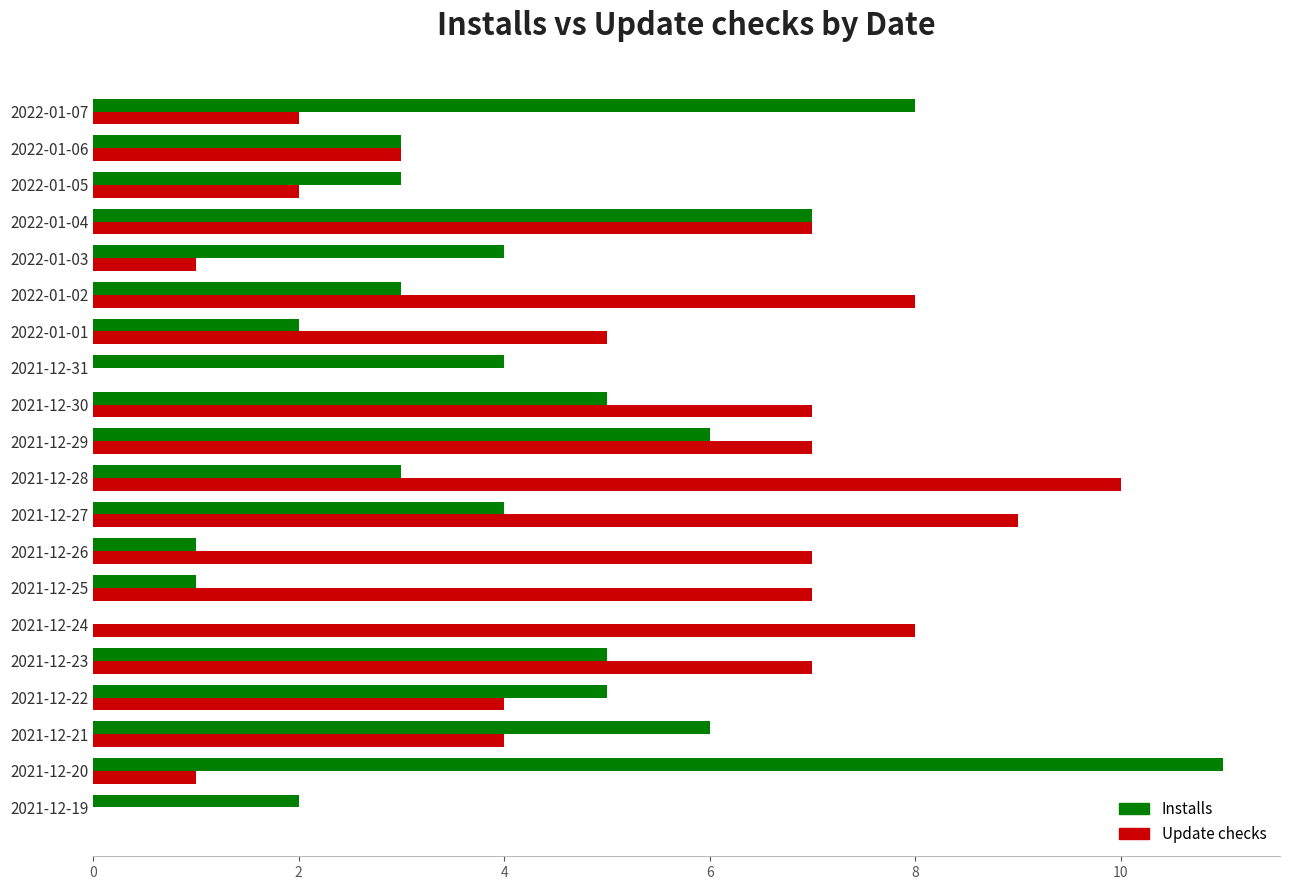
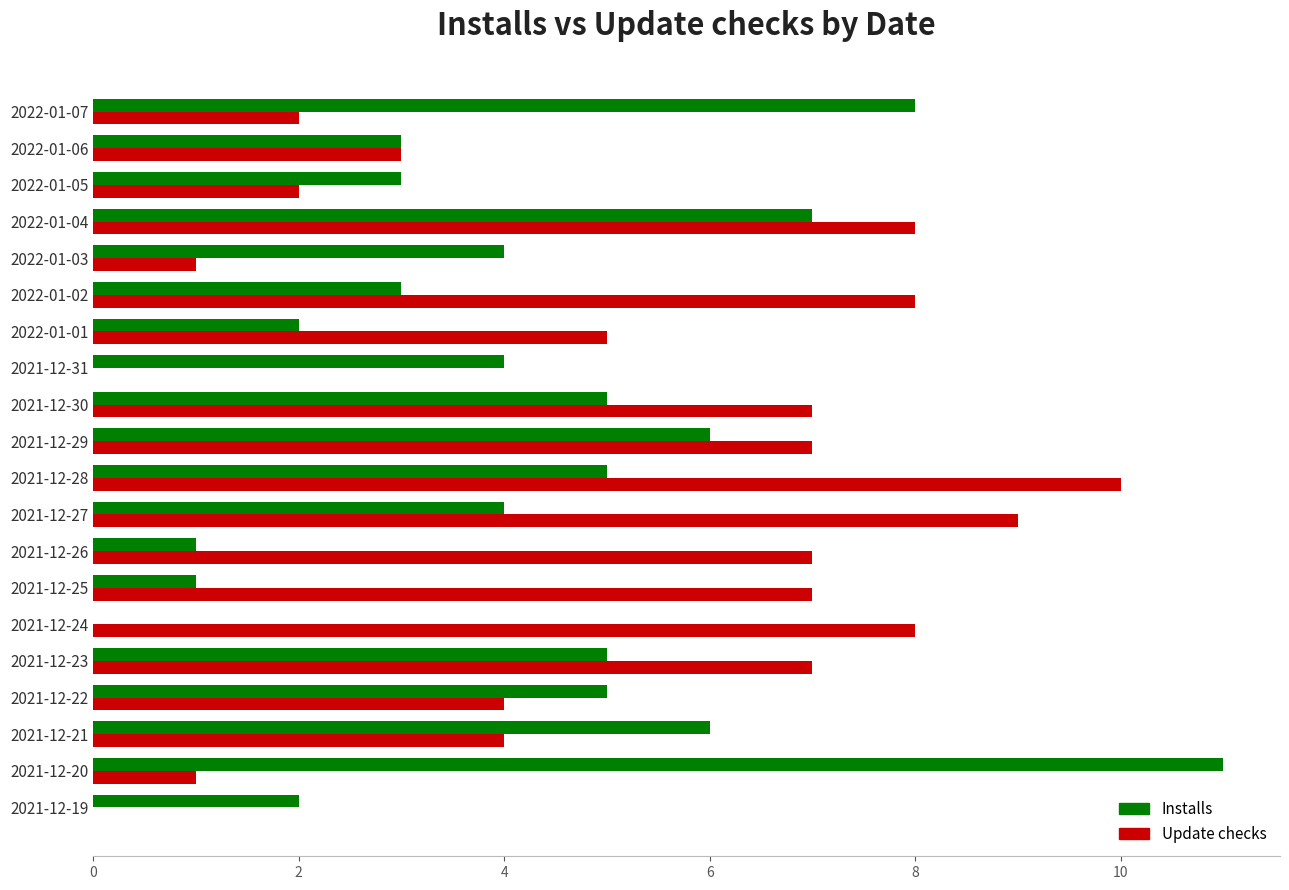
  {
    "Installs": {
      "2022-01-07": 8,
      "2022-01-06": 3,
      "2022-01-05": 3,
      "2022-01-04": 7,
      "2022-01-03": 4,
      "2022-01-02": 3,
      "2022-01-01": 2,
      "2021-12-31": 4,
      "2021-12-30": 5,
      "2021-12-29": 6,
-     "2021-12-28": 3,
+     "2021-12-28": 5,
      "2021-12-27": 4,
      "2021-12-26": 1,
      "2021-12-25": 1,
      "2021-12-24": 0,
      "2021-12-23": 5,
      "2021-12-22": 5,
      "2021-12-21": 6,
      "2021-12-20": 11,
      "2021-12-19": 2
    },
    "Update checks": {
      "2022-01-07": 2,
      "2022-01-06": 3,
      "2022-01-05": 2,
-     "2022-01-04": 7,
+     "2022-01-04": 8,
      "2022-01-03": 1,
      "2022-01-02": 8,
      "2022-01-01": 5,
      "2021-12-31": 0,
      "2021-12-30": 7,
      "2021-12-29": 7,
      "2021-12-28": 10,
      "2021-12-27": 9,
      "2021-12-26": 7,
      "2021-12-25": 7,
      "2021-12-24": 8,
      "2021-12-23": 7,
      "2021-12-22": 4,
      "2021-12-21": 4,
      "2021-12-20": 1,
      "2021-12-19": 0
    }
  }
